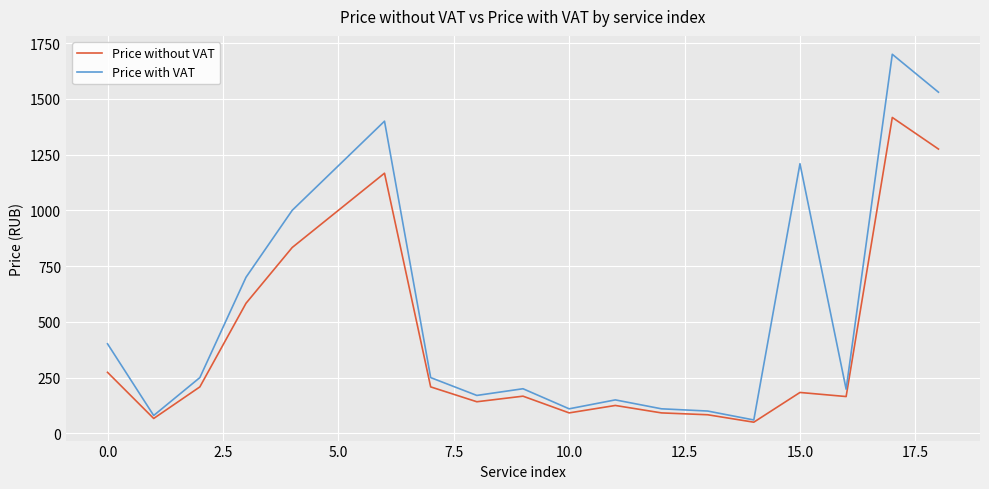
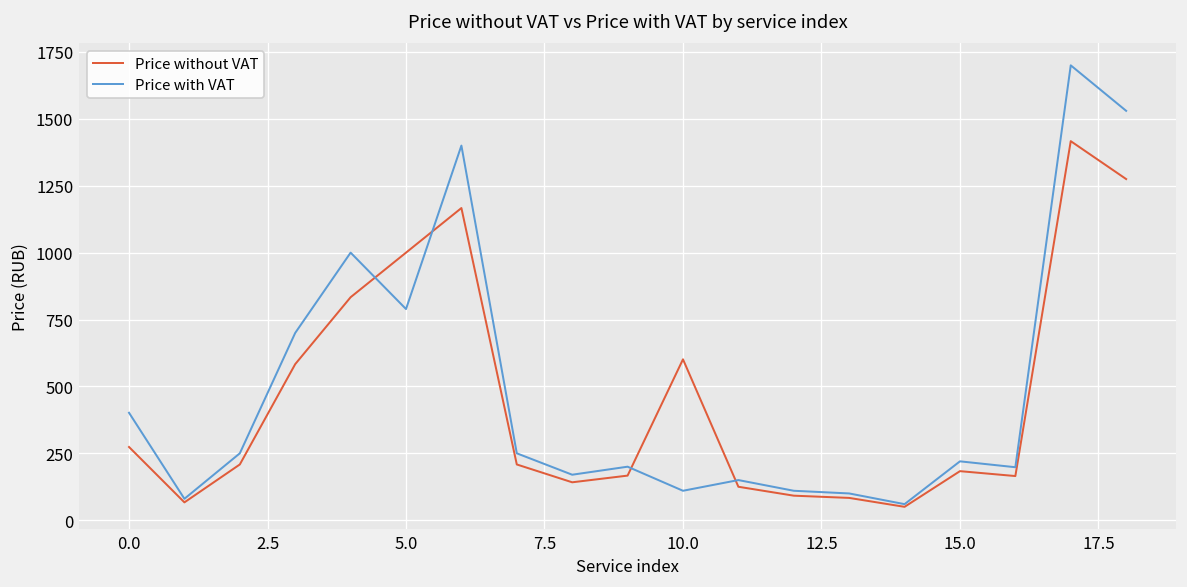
  {
    "Price without VAT": {
      "0.0": 270,
      "5.0": 1000,
-     "10.0": 90,
+     "10.0": 600,
      "15.0": 180
    },
    "Price with VAT": {
      "0.0": 400,
-     "5.0": 1200,
+     "5.0": 790,
      "10.0": 110,
-     "15.0": 1210
+     "15.0": 220
    }
  }
